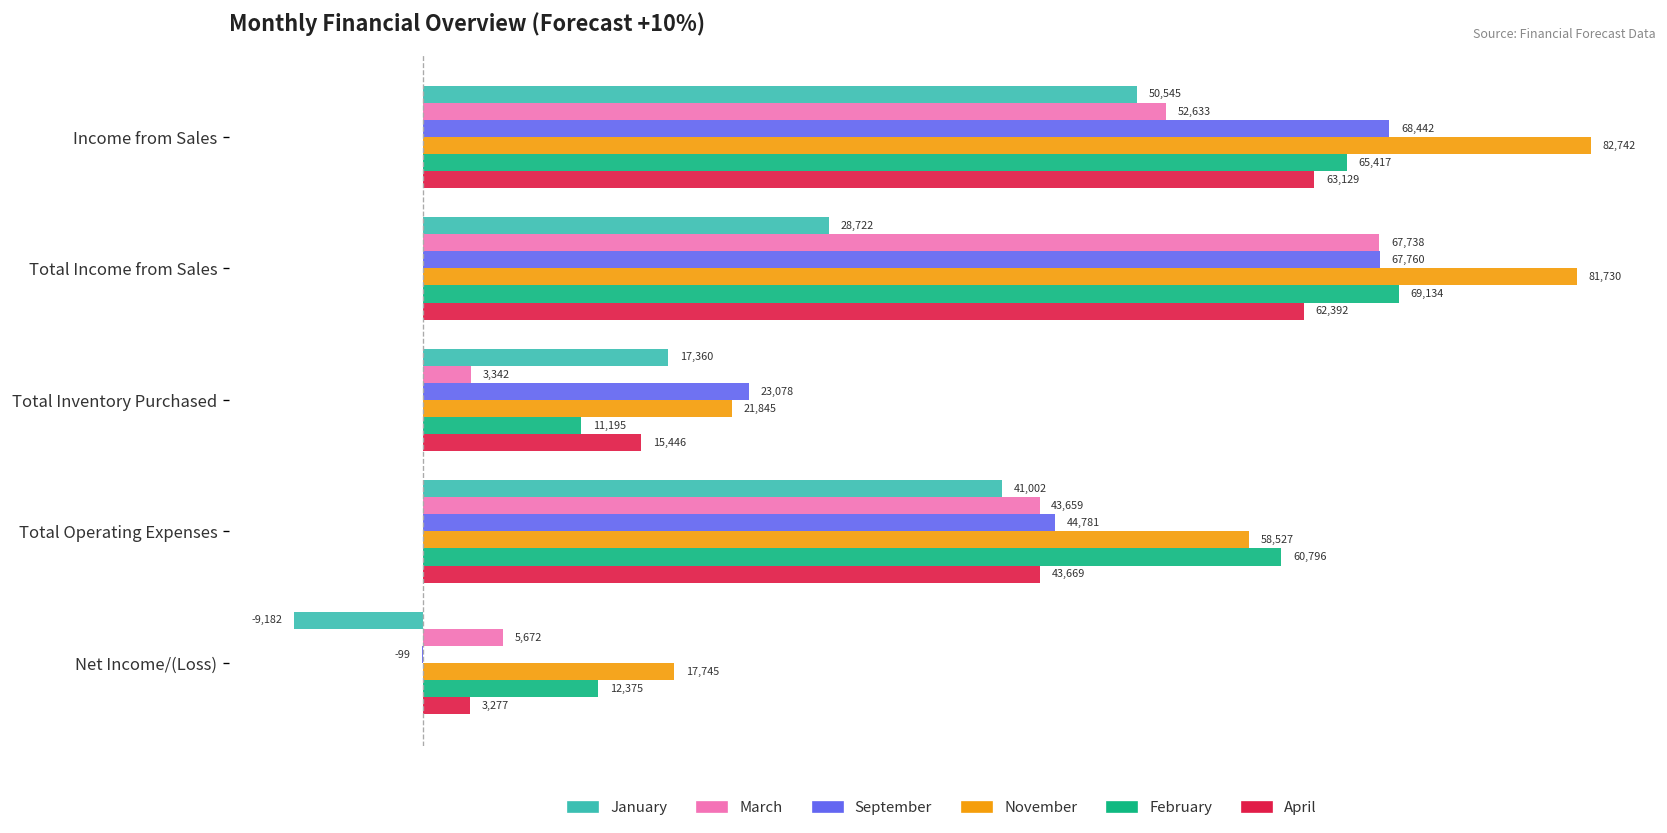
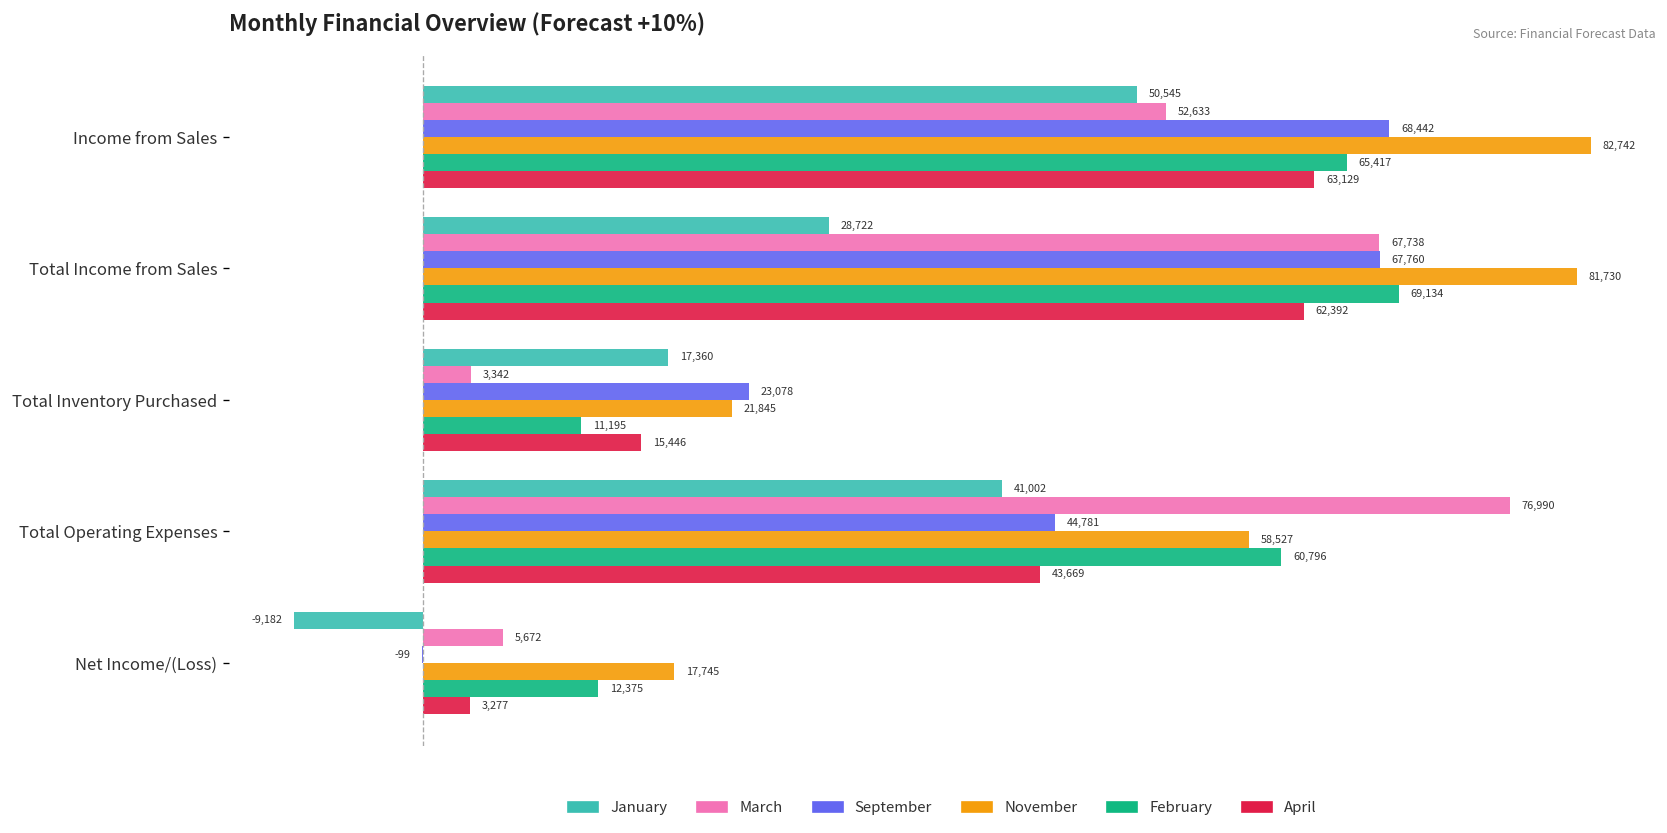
  {
    "January": {
      "Income from Sales": "50,545",
      "Total Income from Sales": "28,722",
      "Total Inventory Purchased": "17,360",
      "Total Operating Expenses": "41,002",
      "Net Income/(Loss)": "-9,182"
    },
    "March": {
      "Income from Sales": "52,633",
      "Total Income from Sales": "67,738",
      "Total Inventory Purchased": "3,342",
-     "Total Operating Expenses": "43,659",
+     "Total Operating Expenses": "76,990",
      "Net Income/(Loss)": "5,672"
    },
    "September": {
      "Income from Sales": "68,442",
      "Total Income from Sales": "67,760",
      "Total Inventory Purchased": "23,078",
      "Total Operating Expenses": "44,781",
      "Net Income/(Loss)": "-99"
    },
    "November": {
      "Income from Sales": "82,742",
      "Total Income from Sales": "81,730",
      "Total Inventory Purchased": "21,845",
      "Total Operating Expenses": "58,527",
      "Net Income/(Loss)": "17,745"
    },
    "February": {
      "Income from Sales": "65,417",
      "Total Income from Sales": "69,134",
      "Total Inventory Purchased": "11,195",
      "Total Operating Expenses": "60,796",
      "Net Income/(Loss)": "12,375"
    },
    "April": {
      "Income from Sales": "63,129",
      "Total Income from Sales": "62,392",
      "Total Inventory Purchased": "15,446",
      "Total Operating Expenses": "43,669",
      "Net Income/(Loss)": "3,277"
    }
  }
